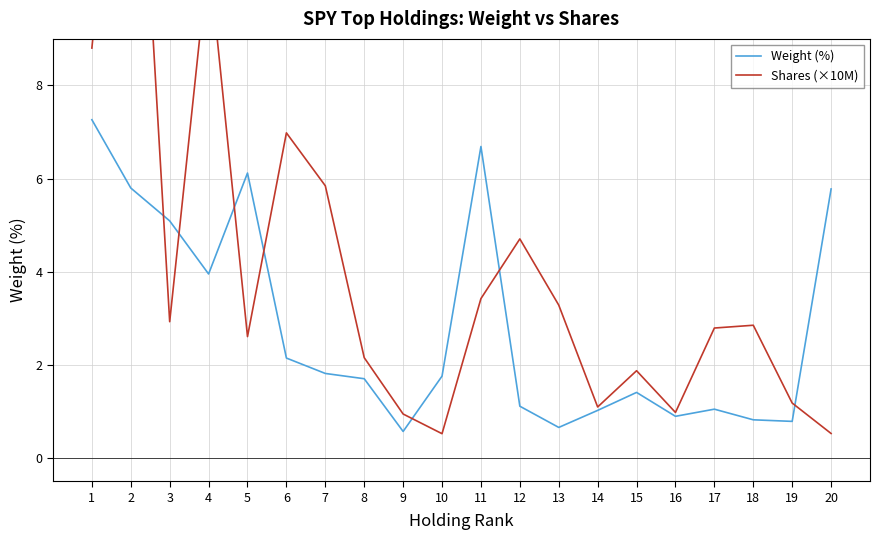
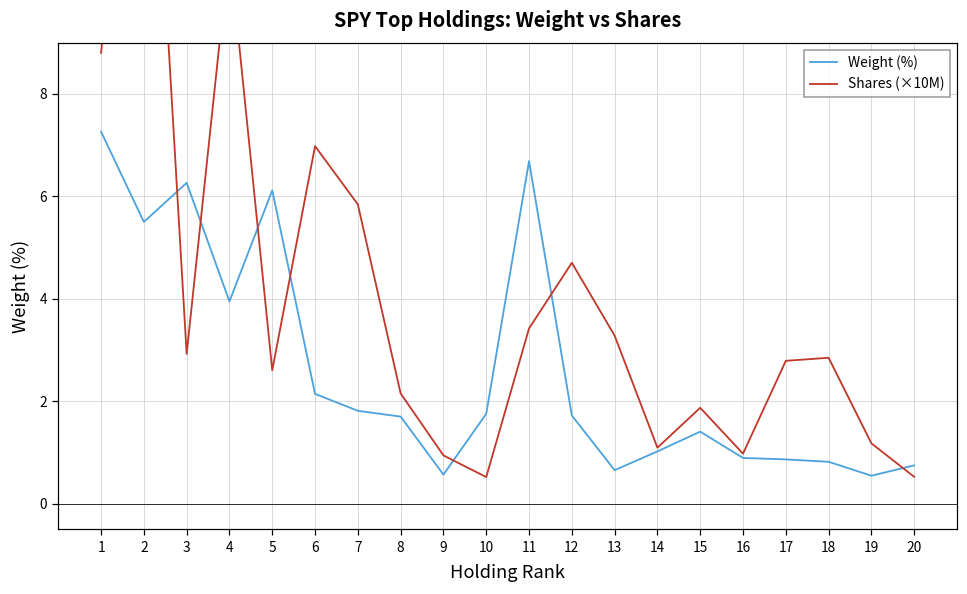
  {
    "Weight (%)": {
      "1": 7.3,
-     "2": 5.8,
-     "3": 5.1,
+     "2": 5.5,
+     "3": 6.3,
      "4": 4.0,
      "5": 6.1,
      "6": 2.1,
      "7": 1.8,
      "8": 1.7,
      "9": 0.6,
      "10": 1.8,
      "11": 6.7,
-     "12": 1.1,
+     "12": 1.7,
      "13": 0.7,
      "14": 1.0,
      "15": 1.4,
      "16": 0.9,
-     "17": 1.0,
+     "17": 0.9,
      "18": 0.8,
-     "19": 0.8,
-     "20": 5.8
+     "19": 0.5,
+     "20": 0.7
    },
    "Shares (×10M)": {
      "1": 8.8,
      "3": 2.9,
      "5": 2.6,
      "6": 7.0,
      "7": 5.8,
      "8": 2.2,
      "9": 0.9,
      "10": 0.5,
      "11": 3.4,
      "12": 4.7,
      "13": 3.3,
      "14": 1.1,
      "15": 1.9,
      "16": 1.0,
      "17": 2.8,
      "18": 2.9,
      "19": 1.2,
      "20": 0.5
    }
  }
